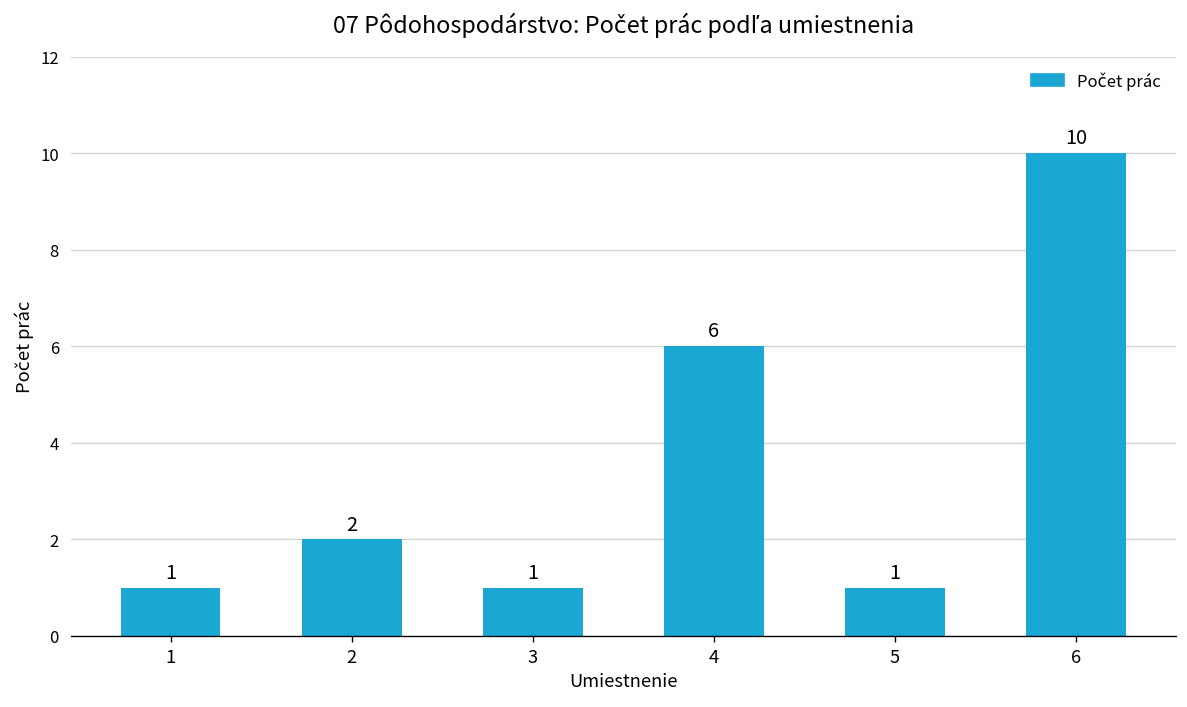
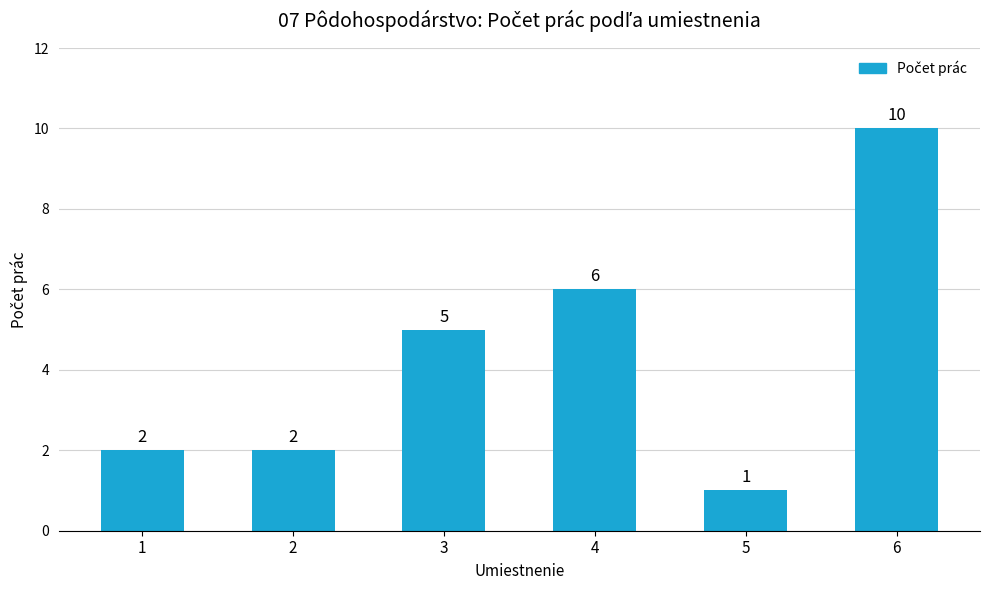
  {
-   "1": 1,
+   "1": 2,
    "2": 2,
-   "3": 1,
+   "3": 5,
    "4": 6,
    "5": 1,
    "6": 10
  }
